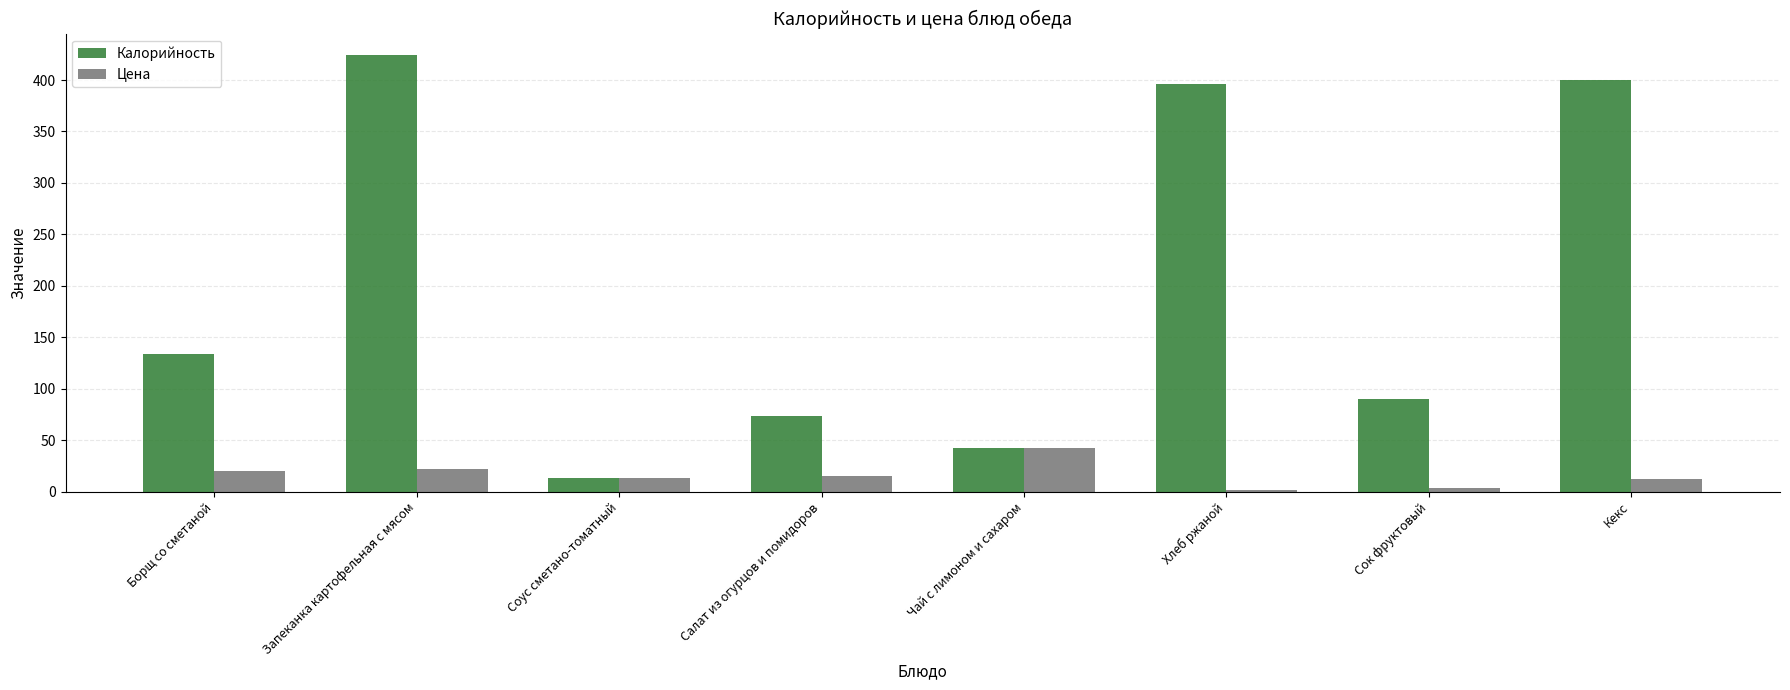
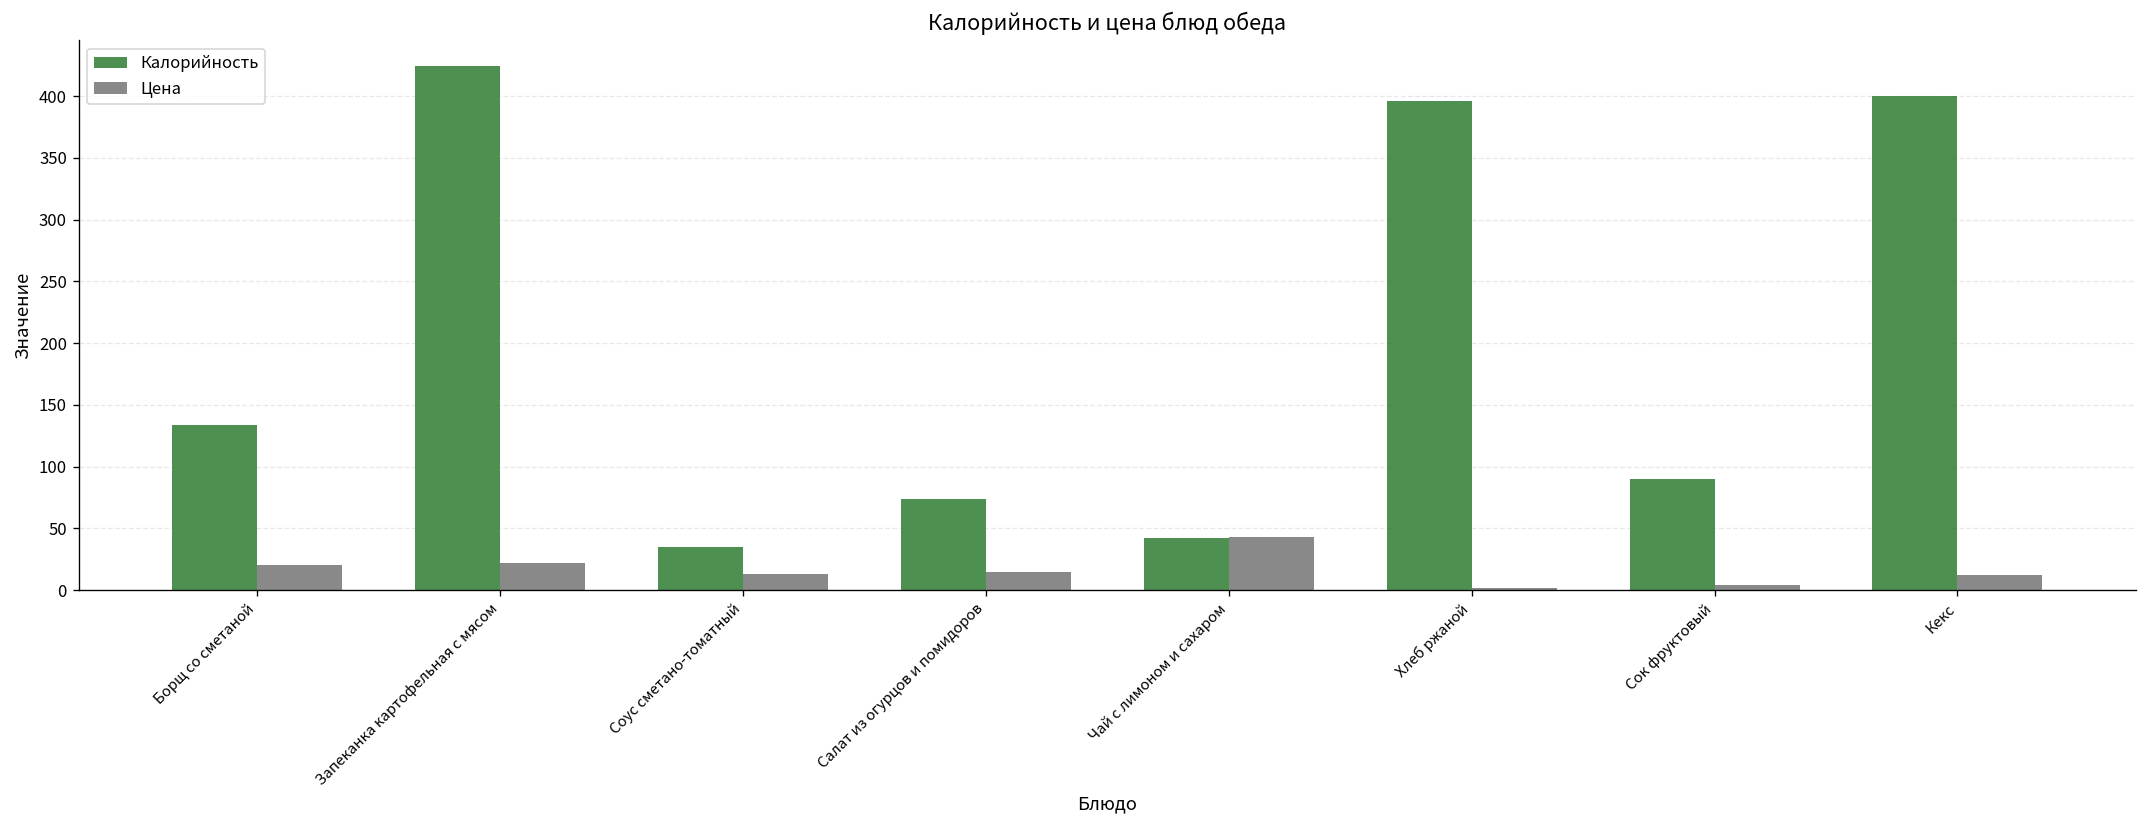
  {
    "Калорийность": {
      "Борщ со сметаной": 134,
      "Запеканка картофельная с мясом": 424,
-     "Соус сметано-томатный": 13,
+     "Соус сметано-томатный": 35,
      "Салат из огурцов и помидоров": 74,
      "Чай с лимоном и сахаром": 42,
      "Хлеб ржаной": 396,
      "Сок фруктовый": 90,
      "Кекс": 400
    },
    "Цена": {
      "Борщ со сметаной": 20,
      "Запеканка картофельная с мясом": 22,
      "Соус сметано-томатный": 13,
      "Салат из огурцов и помидоров": 15,
      "Чай с лимоном и сахаром": 43,
      "Сок фруктовый": 4,
      "Кекс": 12
    }
  }
